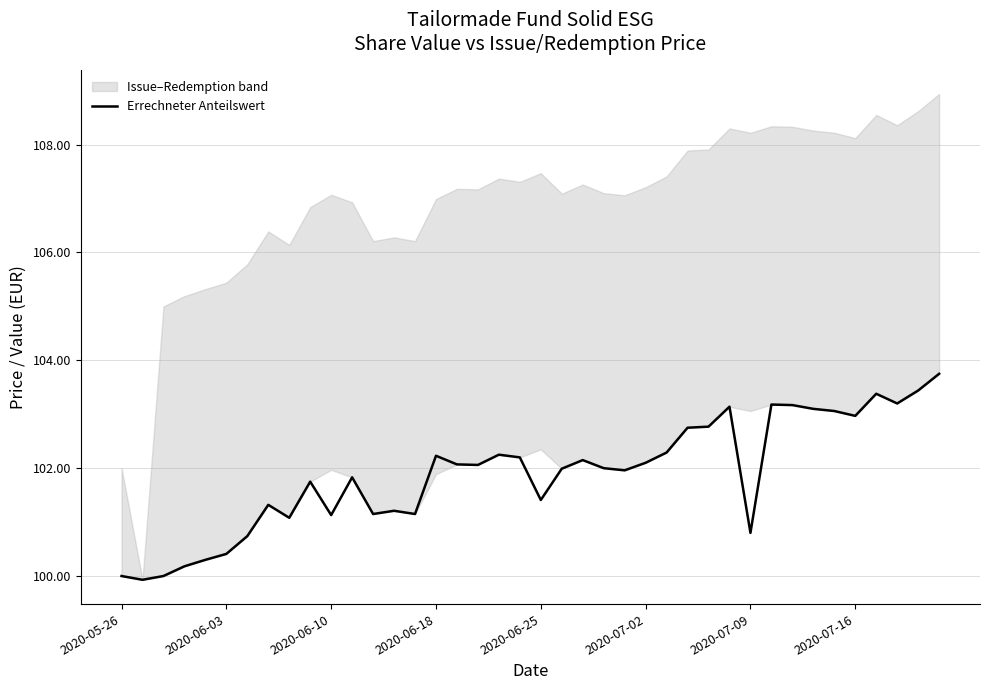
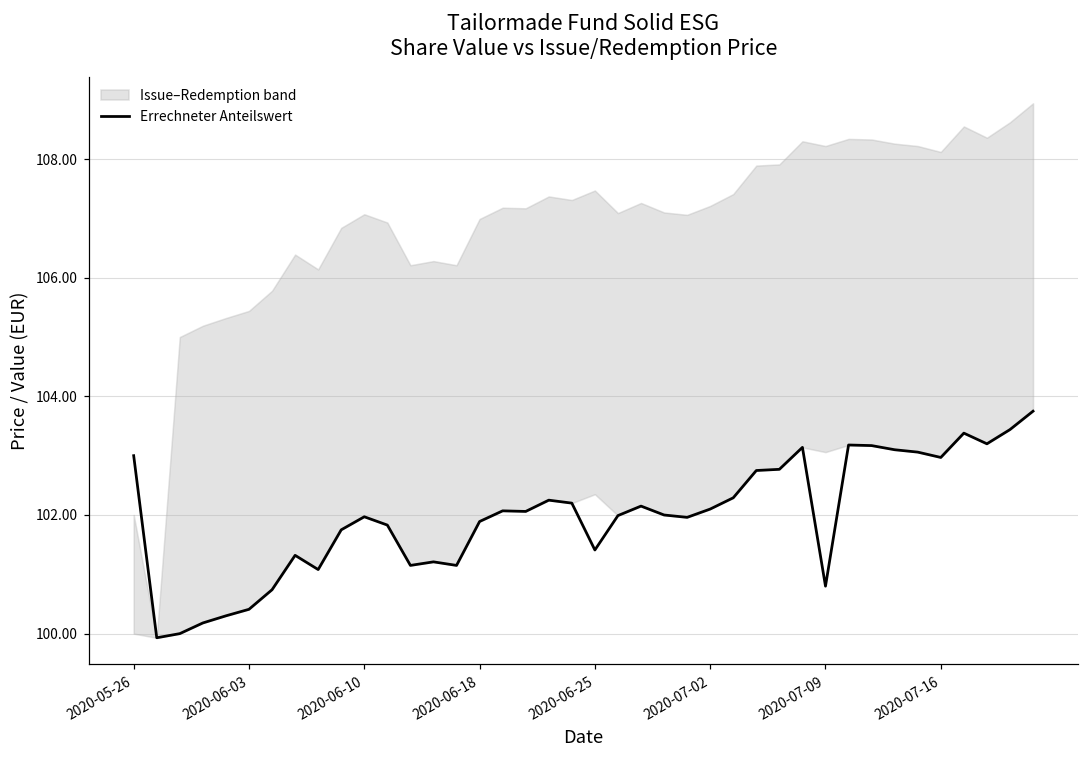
  {
    "Errechneter Anteilswert": {
-     "2020-05-26": 100,
+     "2020-05-26": 103,
      "2020-06-03": 100.4,
-     "2020-06-10": 101.1,
-     "2020-06-18": 102.2,
+     "2020-06-10": 102.0,
+     "2020-06-18": 101.9,
      "2020-06-25": 101.4,
      "2020-07-02": 102.1,
      "2020-07-09": 100.8,
      "2020-07-16": 103.0
    }
  }
